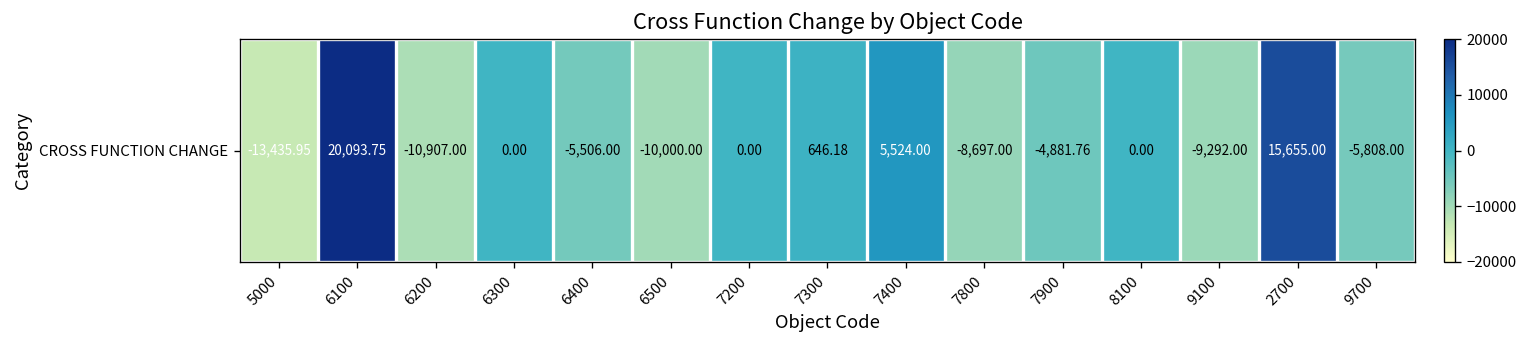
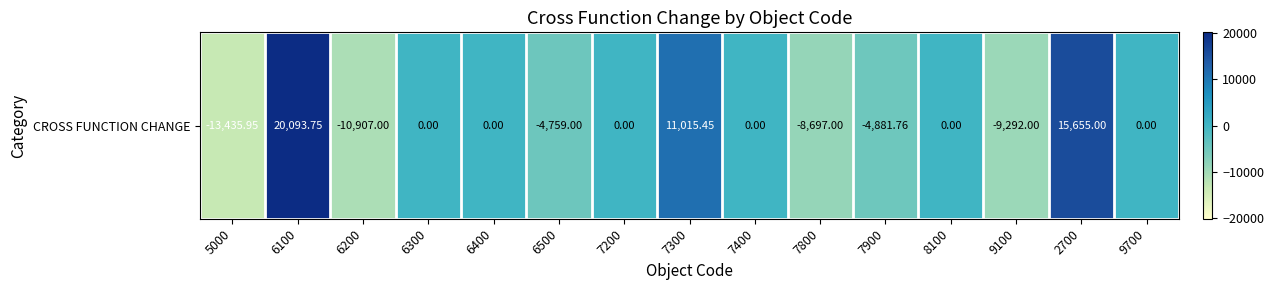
  {
    "CROSS FUNCTION CHANGE": {
      "5000": "-13,435.95",
      "6100": "20,093.75",
      "6200": "-10,907.00",
      "6300": "0.00",
-     "6400": "-5,506.00",
-     "6500": "-10,000.00",
+     "6400": "0.00",
+     "6500": "-4,759.00",
      "7200": "0.00",
-     "7300": "646.18",
-     "7400": "5,524.00",
+     "7300": "11,015.45",
+     "7400": "0.00",
      "7800": "-8,697.00",
      "7900": "-4,881.76",
      "8100": "0.00",
      "9100": "-9,292.00",
      "2700": "15,655.00",
-     "9700": "-5,808.00"
+     "9700": "0.00"
    }
  }
